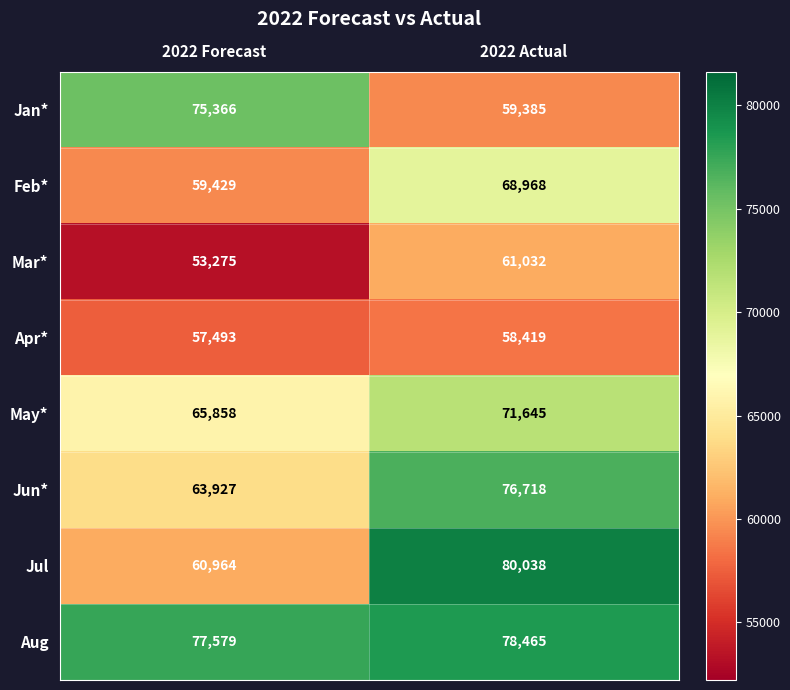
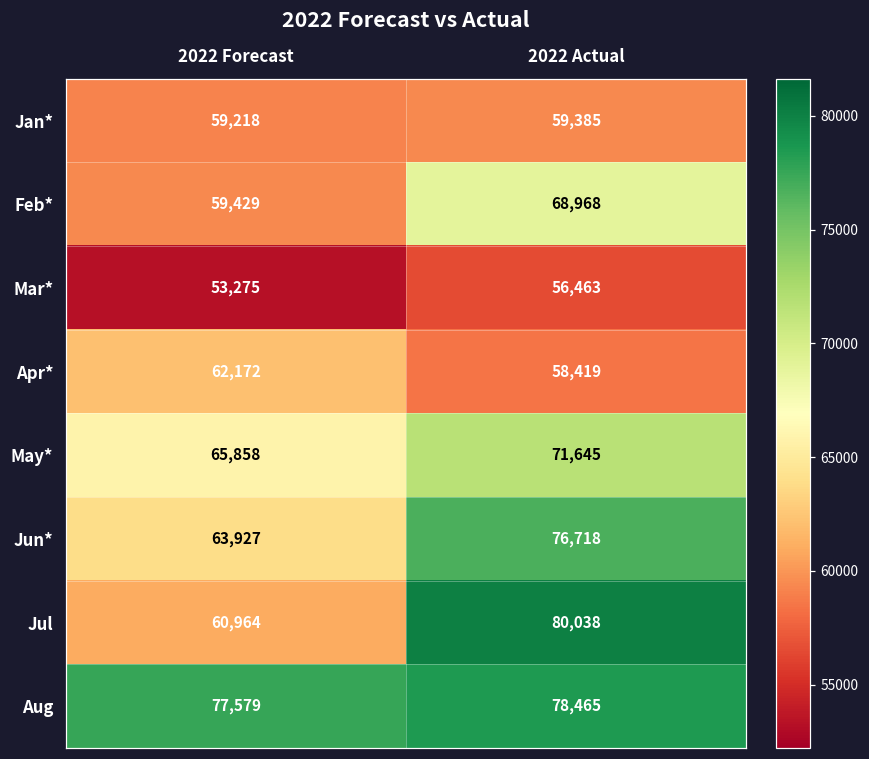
  {
    "Jan*": {
-     "2022 Forecast": "75,366",
+     "2022 Forecast": "59,218",
      "2022 Actual": "59,385"
    },
    "Feb*": {
      "2022 Forecast": "59,429",
      "2022 Actual": "68,968"
    },
    "Mar*": {
      "2022 Forecast": "53,275",
-     "2022 Actual": "61,032"
+     "2022 Actual": "56,463"
    },
    "Apr*": {
-     "2022 Forecast": "57,493",
+     "2022 Forecast": "62,172",
      "2022 Actual": "58,419"
    },
    "May*": {
      "2022 Forecast": "65,858",
      "2022 Actual": "71,645"
    },
    "Jun*": {
      "2022 Forecast": "63,927",
      "2022 Actual": "76,718"
    },
    "Jul": {
      "2022 Forecast": "60,964",
      "2022 Actual": "80,038"
    },
    "Aug": {
      "2022 Forecast": "77,579",
      "2022 Actual": "78,465"
    }
  }
